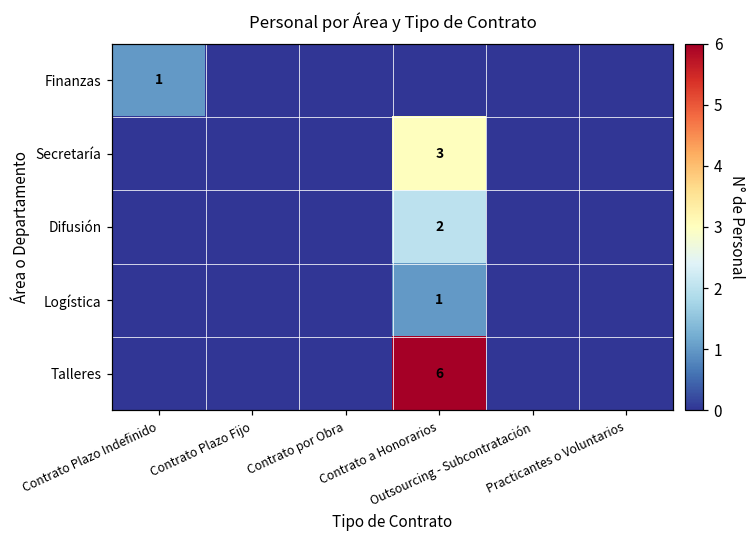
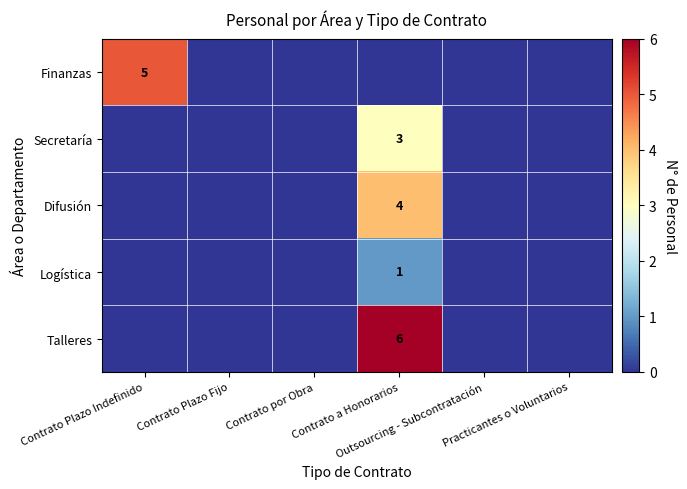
  {
    "Finanzas": {
-     "Contrato Plazo Indefinido": 1
+     "Contrato Plazo Indefinido": 5
    },
    "Secretaría": {
      "Contrato a Honorarios": 3
    },
    "Difusión": {
-     "Contrato a Honorarios": 2
+     "Contrato a Honorarios": 4
    },
    "Logística": {
      "Contrato a Honorarios": 1
    },
    "Talleres": {
      "Contrato a Honorarios": 6
    }
  }
